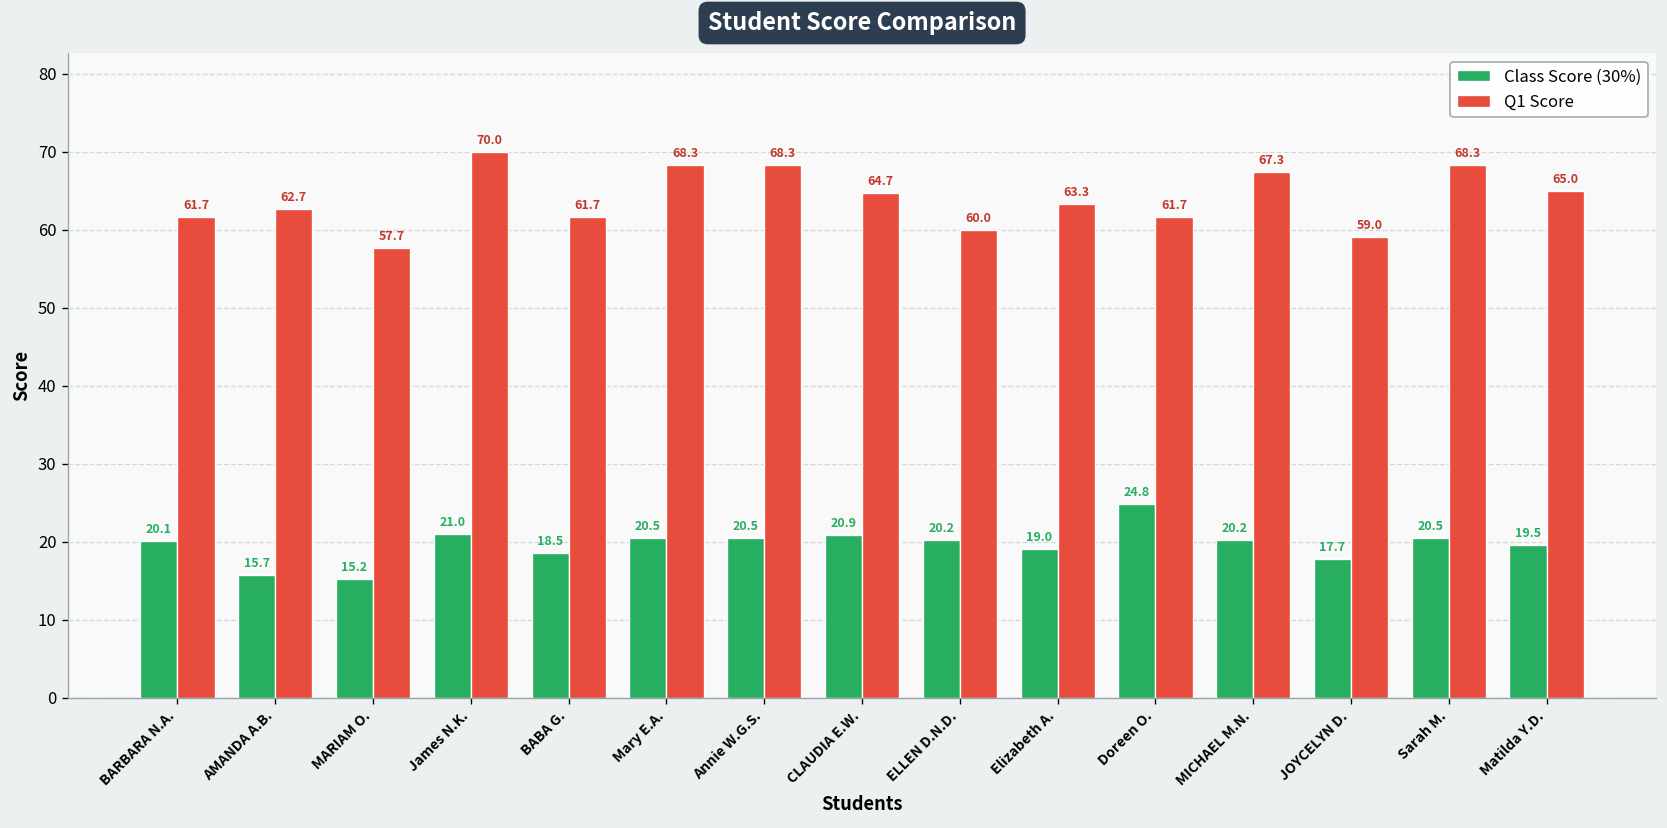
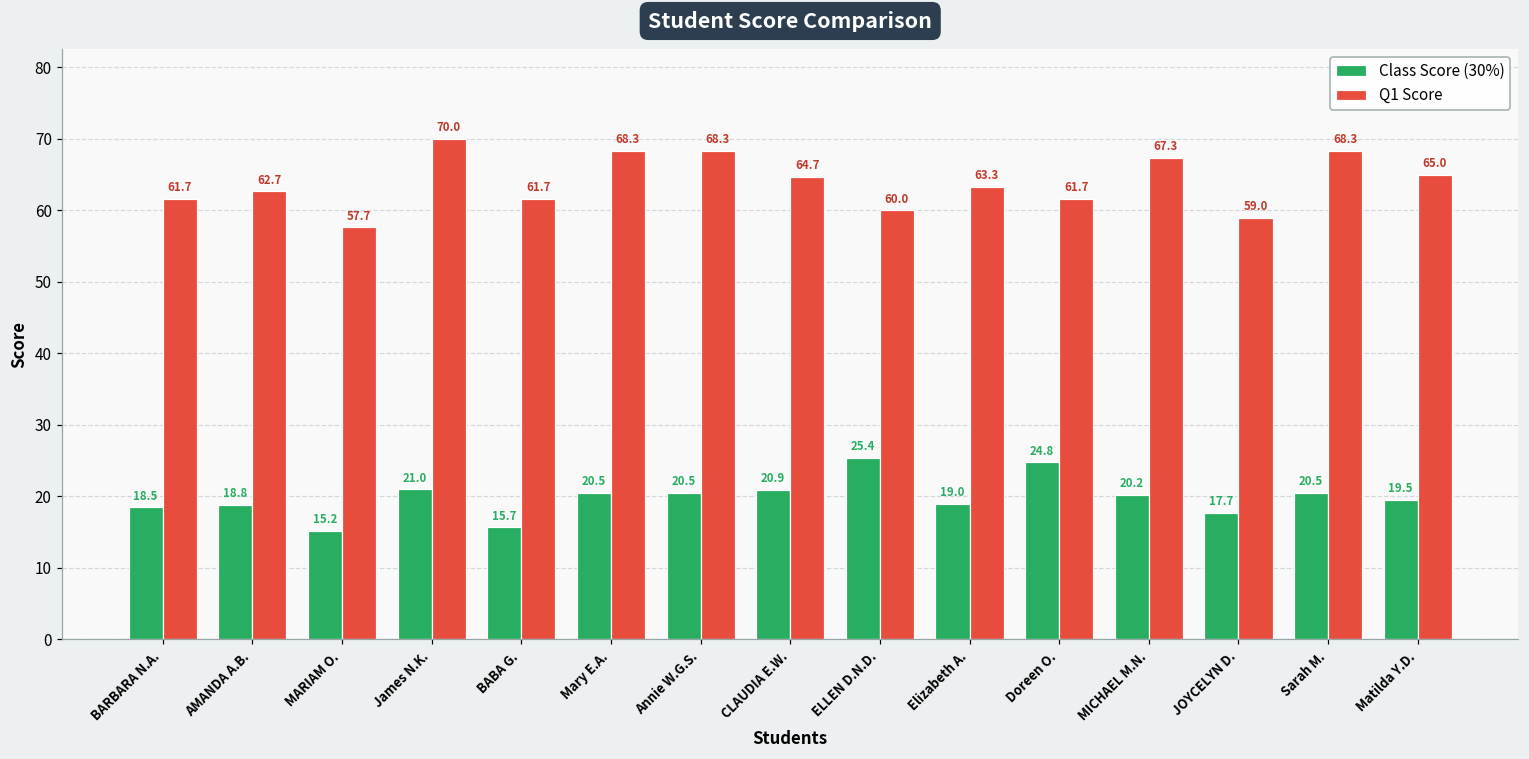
  {
    "Class Score (30%)": {
-     "BARBARA N.A.": 20.1,
-     "AMANDA A.B.": 15.7,
+     "BARBARA N.A.": 18.5,
+     "AMANDA A.B.": 18.8,
      "MARIAM O.": 15.2,
      "James N.K.": 21.0,
-     "BABA G.": 18.5,
+     "BABA G.": 15.7,
      "Mary E.A.": 20.5,
      "Annie W.G.S.": 20.5,
      "CLAUDIA E.W.": 20.9,
-     "ELLEN D.N.D.": 20.2,
+     "ELLEN D.N.D.": 25.4,
      "Elizabeth A.": 19.0,
      "Doreen O.": 24.8,
      "MICHAEL M.N.": 20.2,
      "JOYCELYN D.": 17.7,
      "Sarah M.": 20.5,
      "Matilda Y.D.": 19.5
    },
    "Q1 Score": {
      "BARBARA N.A.": 61.7,
      "AMANDA A.B.": 62.7,
      "MARIAM O.": 57.7,
      "James N.K.": 70.0,
      "BABA G.": 61.7,
      "Mary E.A.": 68.3,
      "Annie W.G.S.": 68.3,
      "CLAUDIA E.W.": 64.7,
      "ELLEN D.N.D.": 60.0,
      "Elizabeth A.": 63.3,
      "Doreen O.": 61.7,
      "MICHAEL M.N.": 67.3,
      "JOYCELYN D.": 59.0,
      "Sarah M.": 68.3,
      "Matilda Y.D.": 65.0
    }
  }
